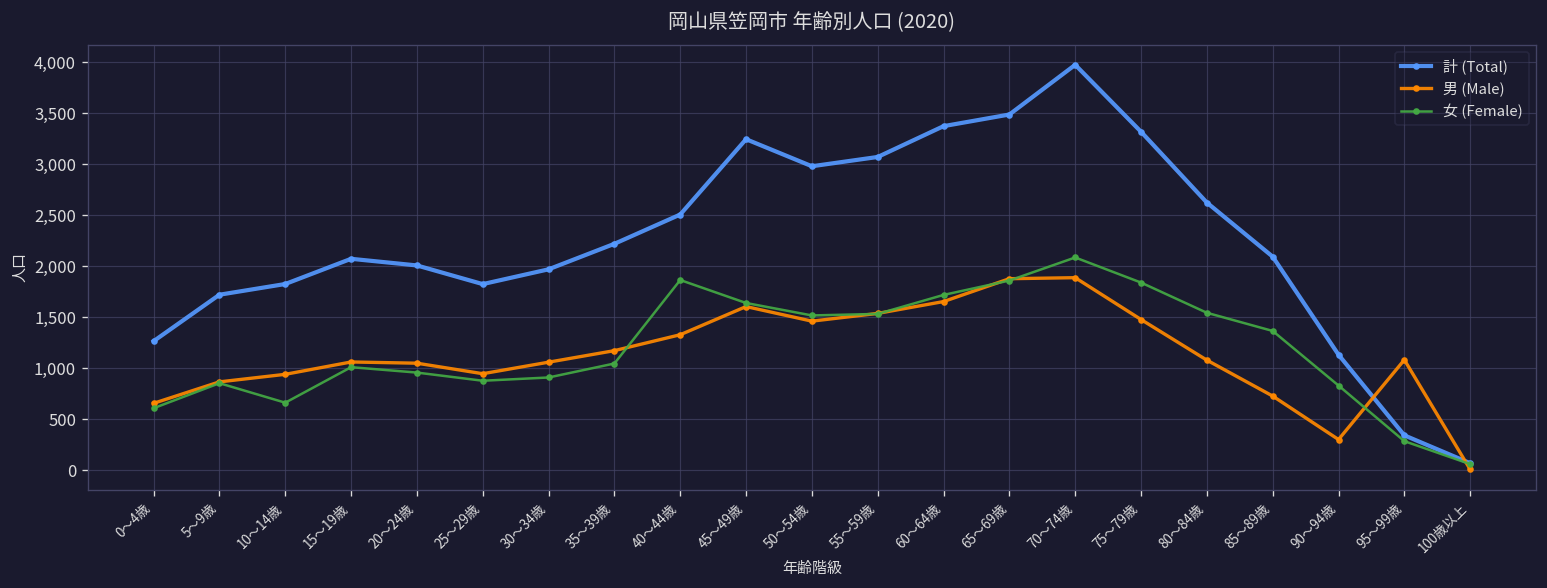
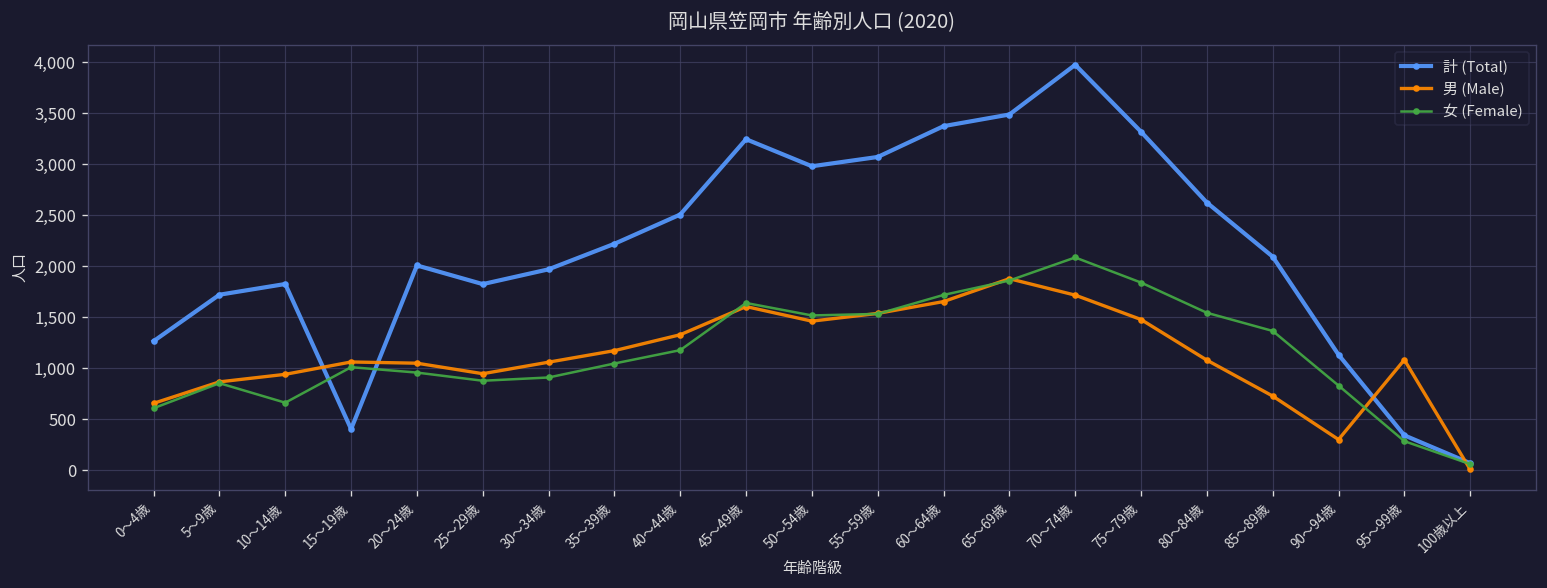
  {
    "計 (Total)": {
      "0～4歳": "1,300",
      "5～9歳": "1,700",
      "10～14歳": "1,800",
-     "15～19歳": "2,100",
+     "15～19歳": "400",
      "20～24歳": "2,000",
      "25～29歳": "1,800",
      "30～34歳": "2,000",
      "35～39歳": "2,200",
      "40～44歳": "2,500",
      "45～49歳": "3,200",
      "50～54歳": "3,000",
      "55～59歳": "3,100",
      "60～64歳": "3,400",
      "65～69歳": "3,500",
      "70～74歳": "4,000",
      "75～79歳": "3,300",
      "80～84歳": "2,600",
      "85～89歳": "2,100",
      "90～94歳": "1,100",
      "95～99歳": "300"
    },
    "男 (Male)": {
      "0～4歳": "700",
      "10～14歳": "900",
      "15～19歳": "1,100",
      "20～24歳": "1,100",
      "25～29歳": "900",
      "30～34歳": "1,100",
      "35～39歳": "1,200",
      "40～44歳": "1,300",
      "45～49歳": "1,600",
      "50～54歳": "1,500",
      "60～64歳": "1,700",
-     "70～74歳": "1,900",
+     "70～74歳": "1,700",
      "75～79歳": "1,500",
      "80～84歳": "1,100",
      "85～89歳": "700",
      "90～94歳": "300",
      "95～99歳": "1,100",
      "100歳以上": "0"
    },
    "女 (Female)": {
      "0～4歳": "600",
      "10～14歳": "700",
      "15～19歳": "1,000",
      "20～24歳": "1,000",
      "25～29歳": "900",
      "30～34歳": "900",
      "35～39歳": "1,000",
-     "40～44歳": "1,900",
+     "40～44歳": "1,200",
      "45～49歳": "1,600",
      "50～54歳": "1,500",
      "60～64歳": "1,700",
      "70～74歳": "2,100",
      "75～79歳": "1,800",
      "80～84歳": "1,500",
      "85～89歳": "1,400",
      "90～94歳": "800",
      "95～99歳": "300"
    }
  }
